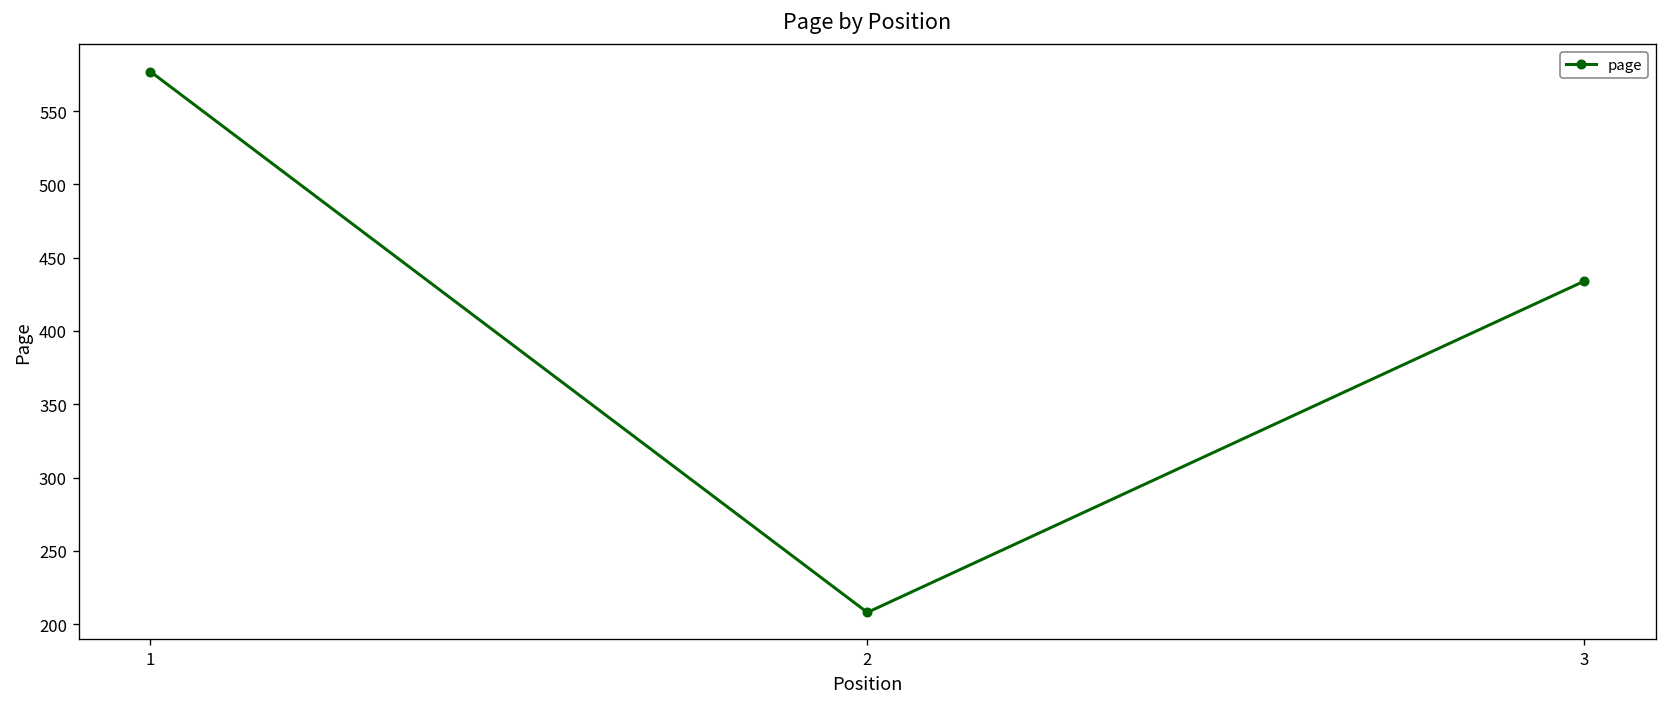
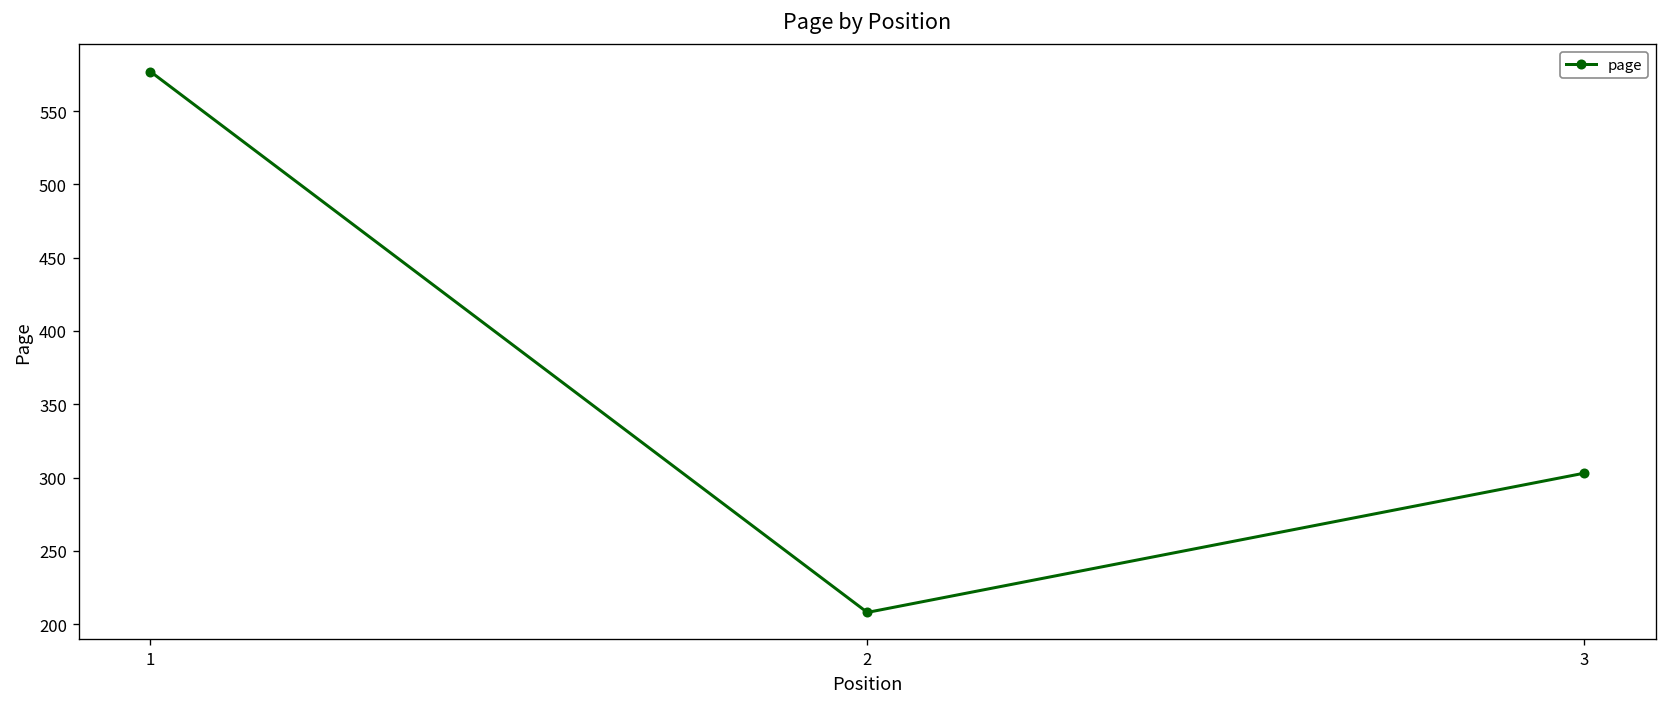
  {
    "1": 577,
    "2": 208,
-   "3": 434
+   "3": 303
  }
